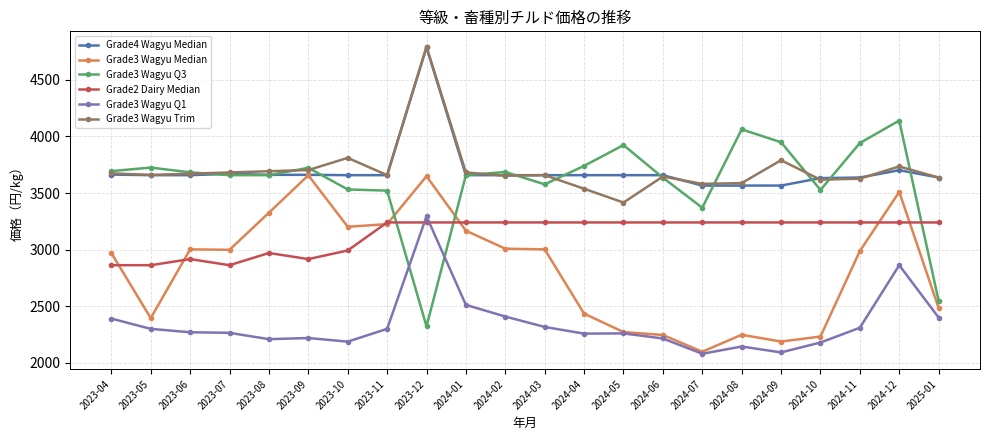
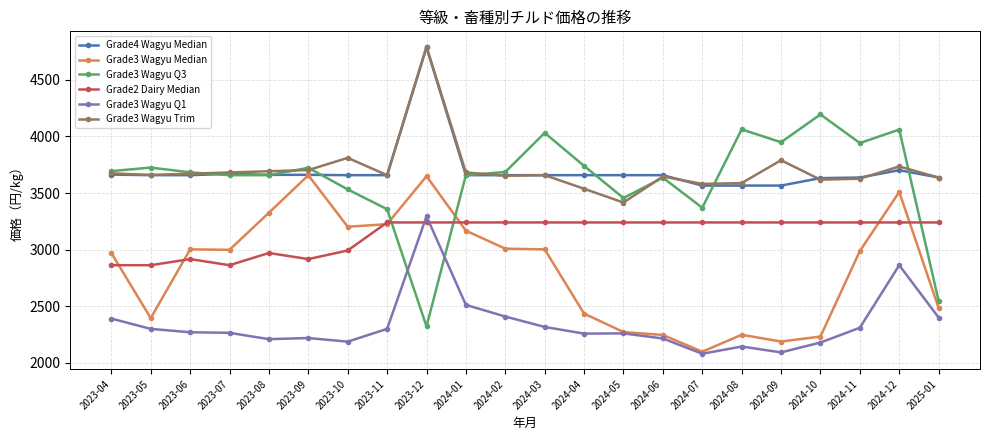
  {
    "Grade3 Wagyu Q3": {
      "2023-05": 3730,
      "2023-10": 3530,
-     "2023-11": 3520,
+     "2023-11": 3360,
      "2023-12": 2320,
      "2024-02": 3690,
-     "2024-03": 3580,
+     "2024-03": 4030,
      "2024-04": 3740,
-     "2024-05": 3920,
+     "2024-05": 3460,
      "2024-07": 3370,
      "2024-08": 4060,
      "2024-09": 3950,
-     "2024-10": 3530,
+     "2024-10": 4200,
      "2024-11": 3940,
-     "2024-12": 4140,
+     "2024-12": 4060,
      "2025-01": 2550
    },
    "Grade3 Wagyu Trim": {
      "2023-08": 3690,
      "2023-10": 3810,
      "2024-01": 3680,
      "2024-04": 3540,
      "2024-05": 3420,
      "2024-09": 3790,
      "2024-12": 3740
    }
  }
